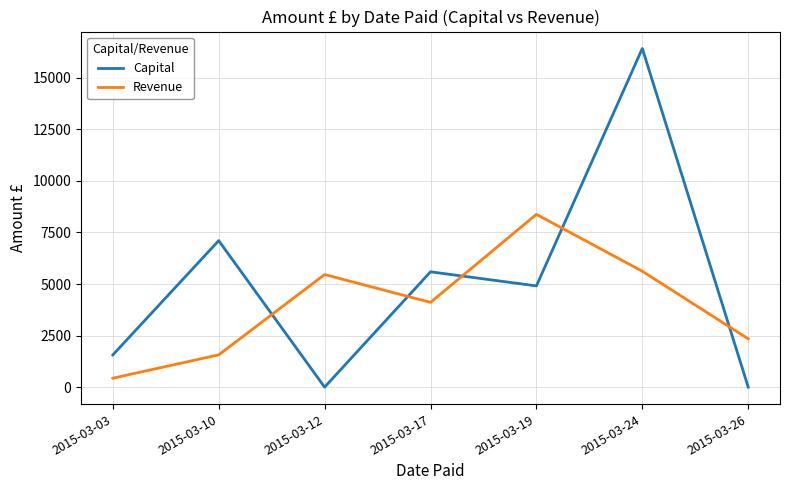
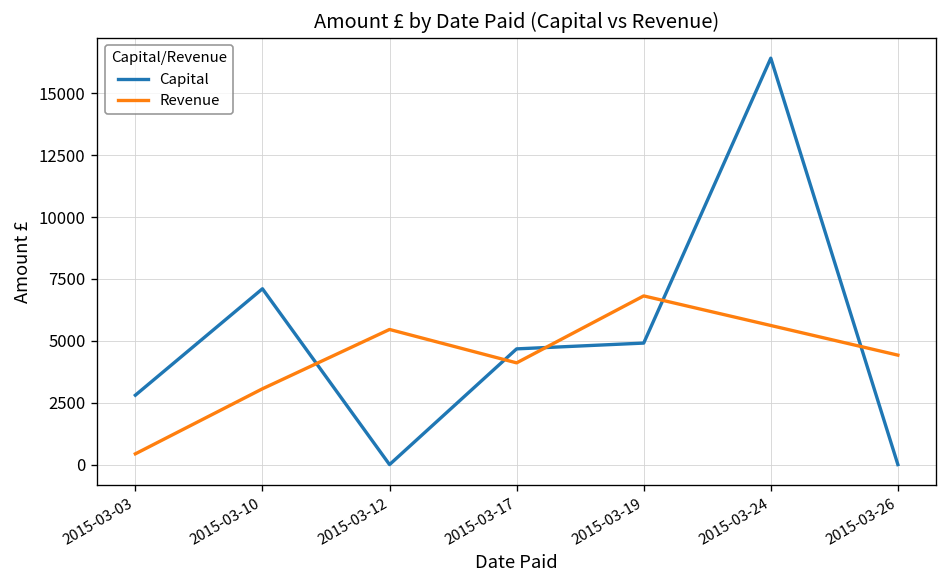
  {
    "Capital": {
-     "2015-03-03": 1600,
+     "2015-03-03": 2800,
      "2015-03-10": 7100,
      "2015-03-12": 0,
-     "2015-03-17": 5600,
+     "2015-03-17": 4700,
      "2015-03-19": 4900,
      "2015-03-24": 16400,
      "2015-03-26": 0
    },
    "Revenue": {
      "2015-03-03": 400,
-     "2015-03-10": 1600,
+     "2015-03-10": 3100,
      "2015-03-12": 5500,
      "2015-03-17": 4100,
-     "2015-03-19": 8400,
+     "2015-03-19": 6800,
      "2015-03-24": 5600,
-     "2015-03-26": 2300
+     "2015-03-26": 4400
    }
  }
